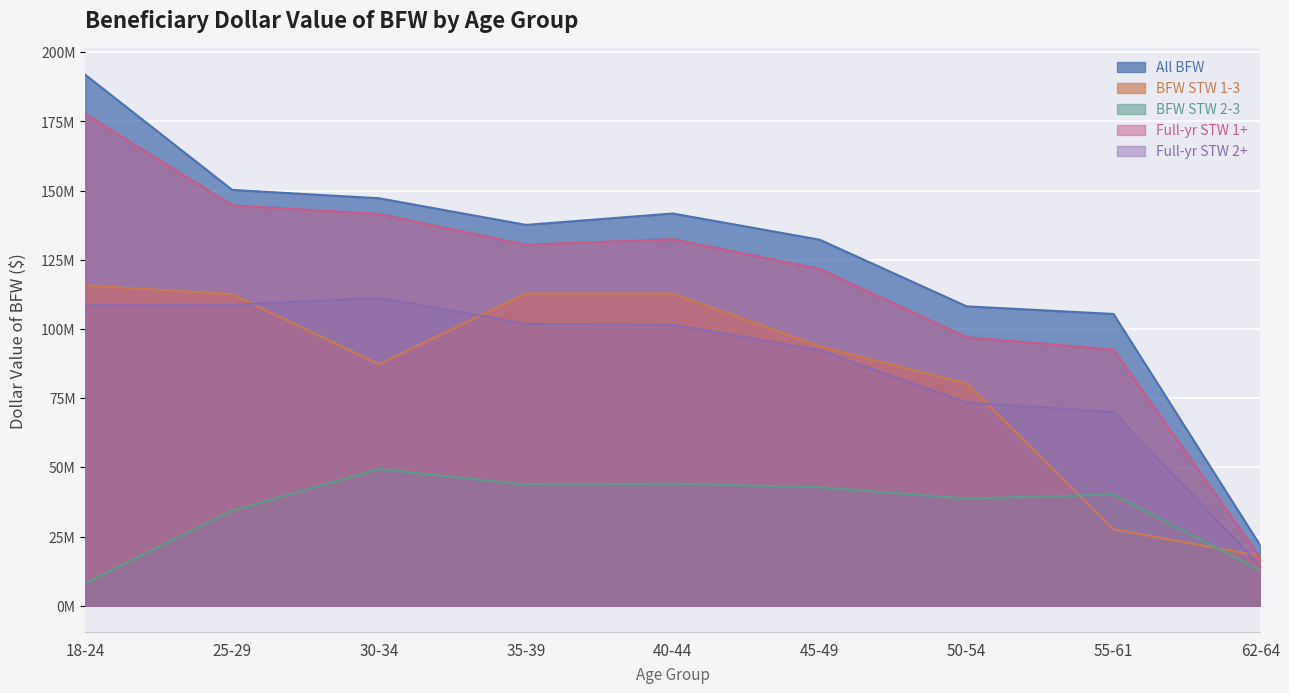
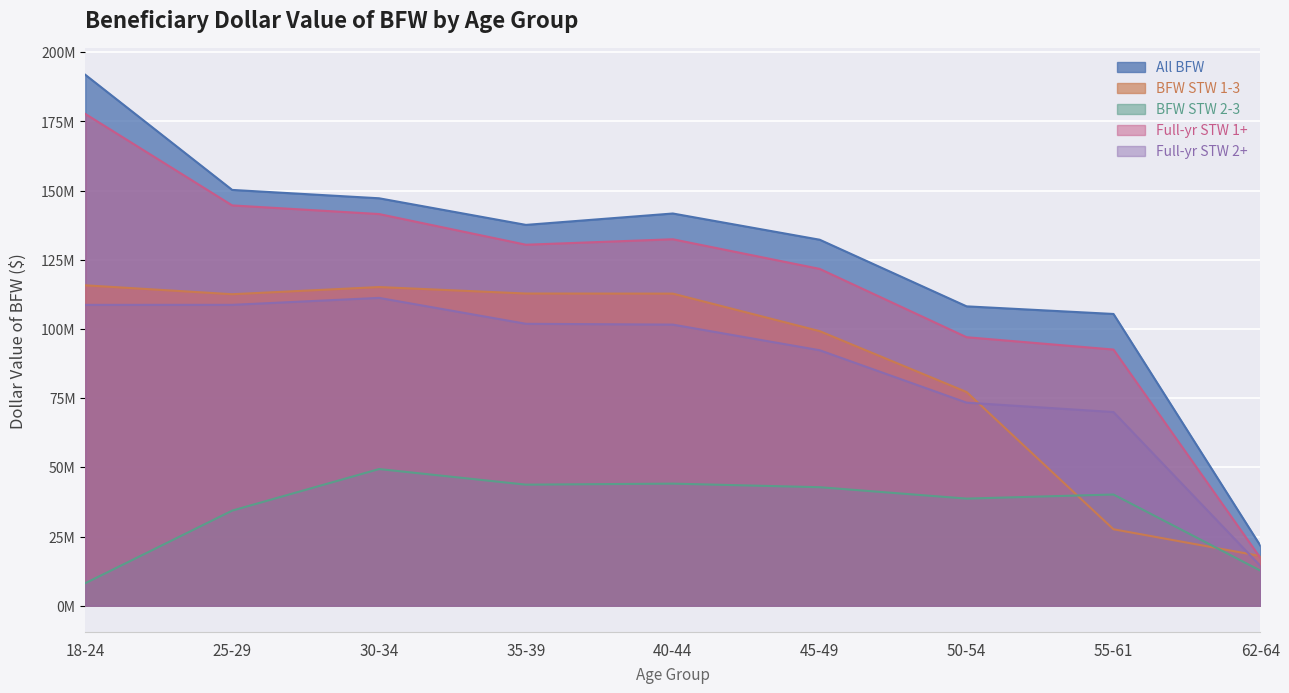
  {
    "BFW STW 1-3": {
      "18-24": 116000000,
      "25-29": 113000000,
-     "30-34": 87000000,
+     "30-34": 115000000,
      "35-39": 113000000,
      "40-44": 113000000,
-     "45-49": 94000000,
-     "50-54": 80000000,
+     "45-49": 99000000,
+     "50-54": 77000000,
      "55-61": 28000000
    }
  }
